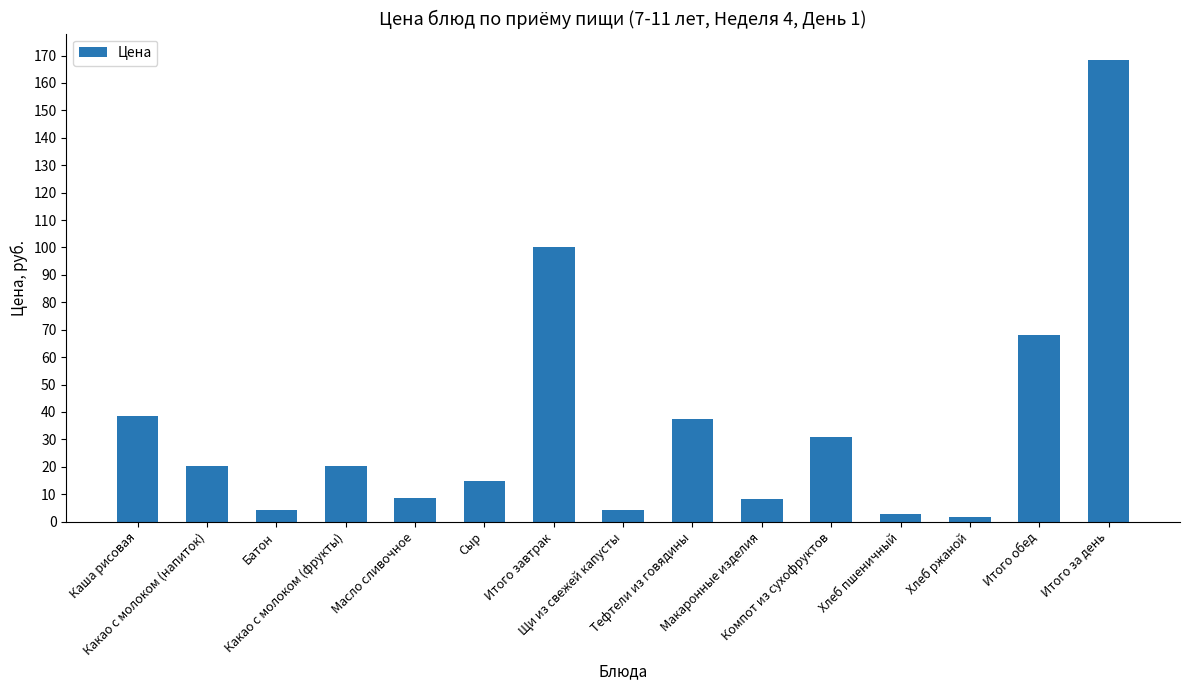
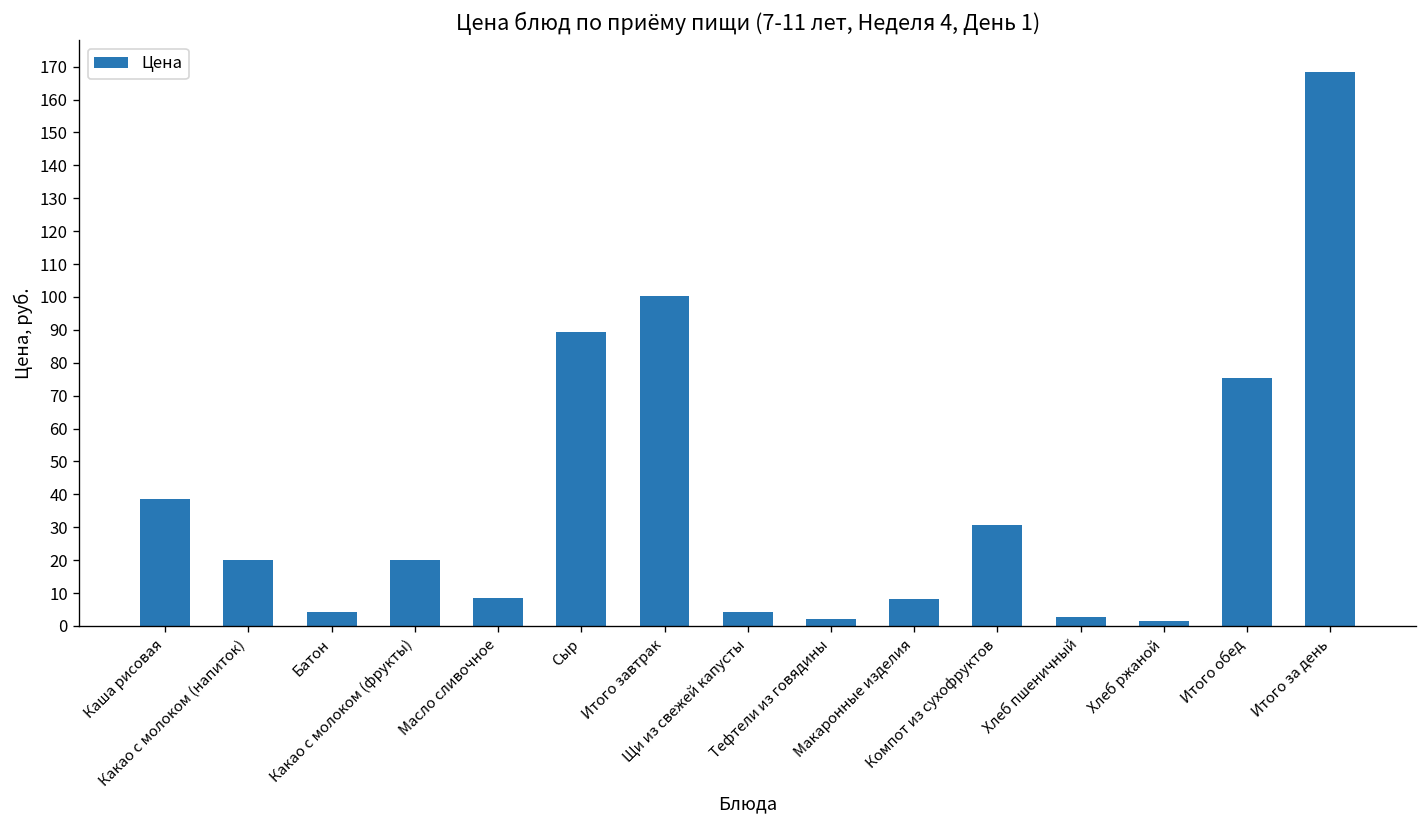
  {
    "Каша рисовая": 38,
    "Какао с молоком (напиток)": 20,
    "Батон": 4,
    "Какао с молоком (фрукты)": 20,
    "Масло сливочное": 8,
-   "Сыр": 15,
+   "Сыр": 89,
    "Итого завтрак": 100,
    "Щи из свежей капусты": 4,
-   "Тефтели из говядины": 38,
+   "Тефтели из говядины": 2,
    "Макаронные изделия": 8,
    "Компот из сухофруктов": 31,
    "Хлеб пшеничный": 3,
    "Хлеб ржаной": 2,
-   "Итого обед": 68,
+   "Итого обед": 75,
    "Итого за день": 168
  }
